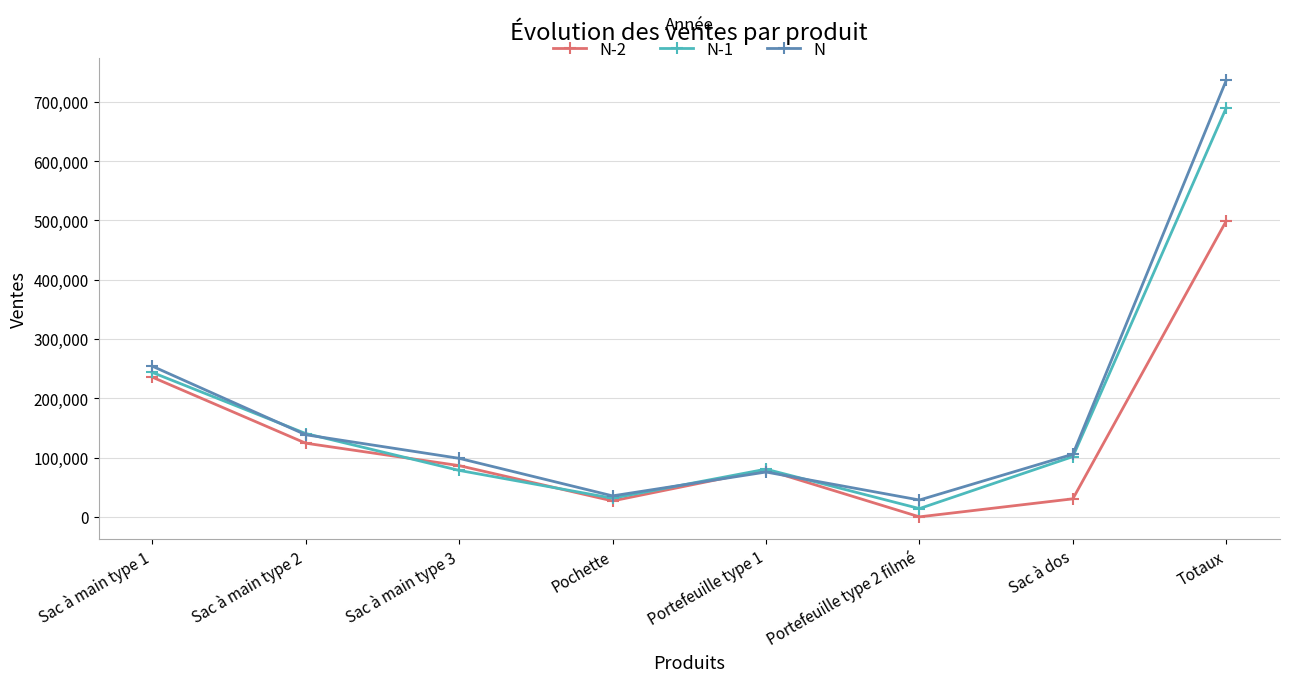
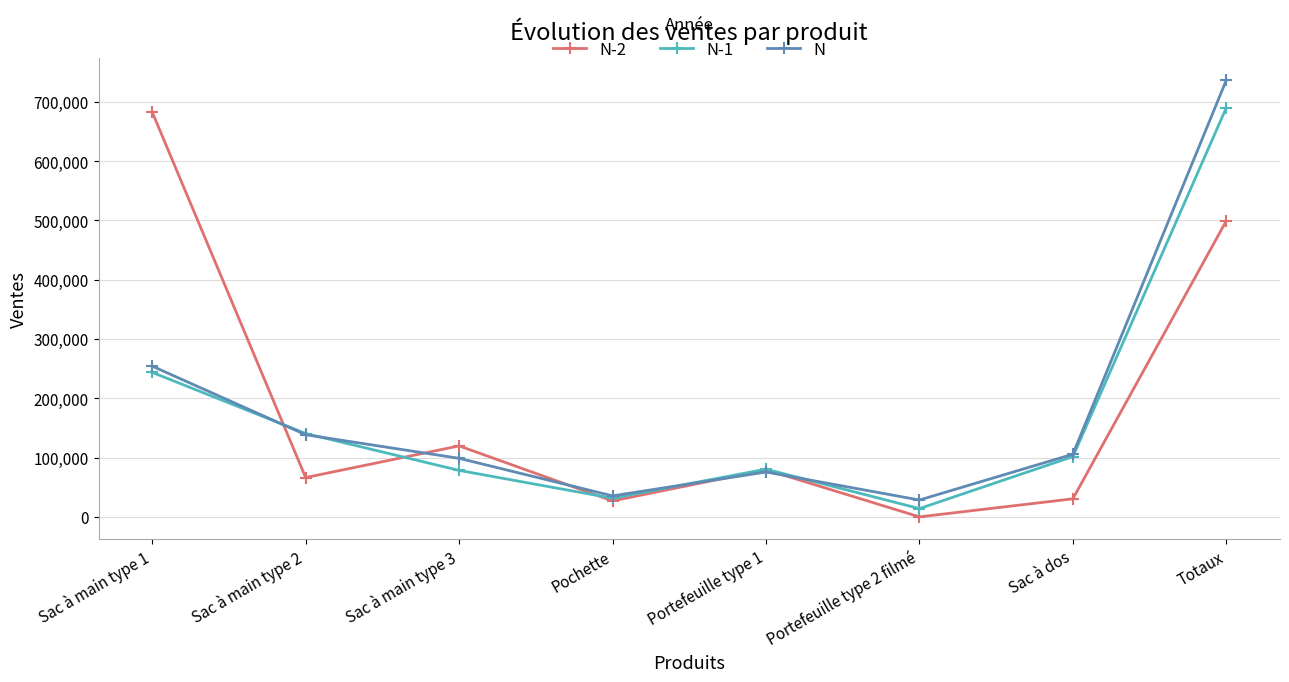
  {
    "N-2": {
-     "Sac à main type 1": "240,000",
-     "Sac à main type 2": "120,000",
-     "Sac à main type 3": "90,000",
+     "Sac à main type 1": "680,000",
+     "Sac à main type 2": "70,000",
+     "Sac à main type 3": "120,000",
      "Pochette": "30,000",
      "Portefeuille type 2 filmé": "0",
      "Sac à dos": "30,000",
      "Totaux": "500,000"
    }
  }
